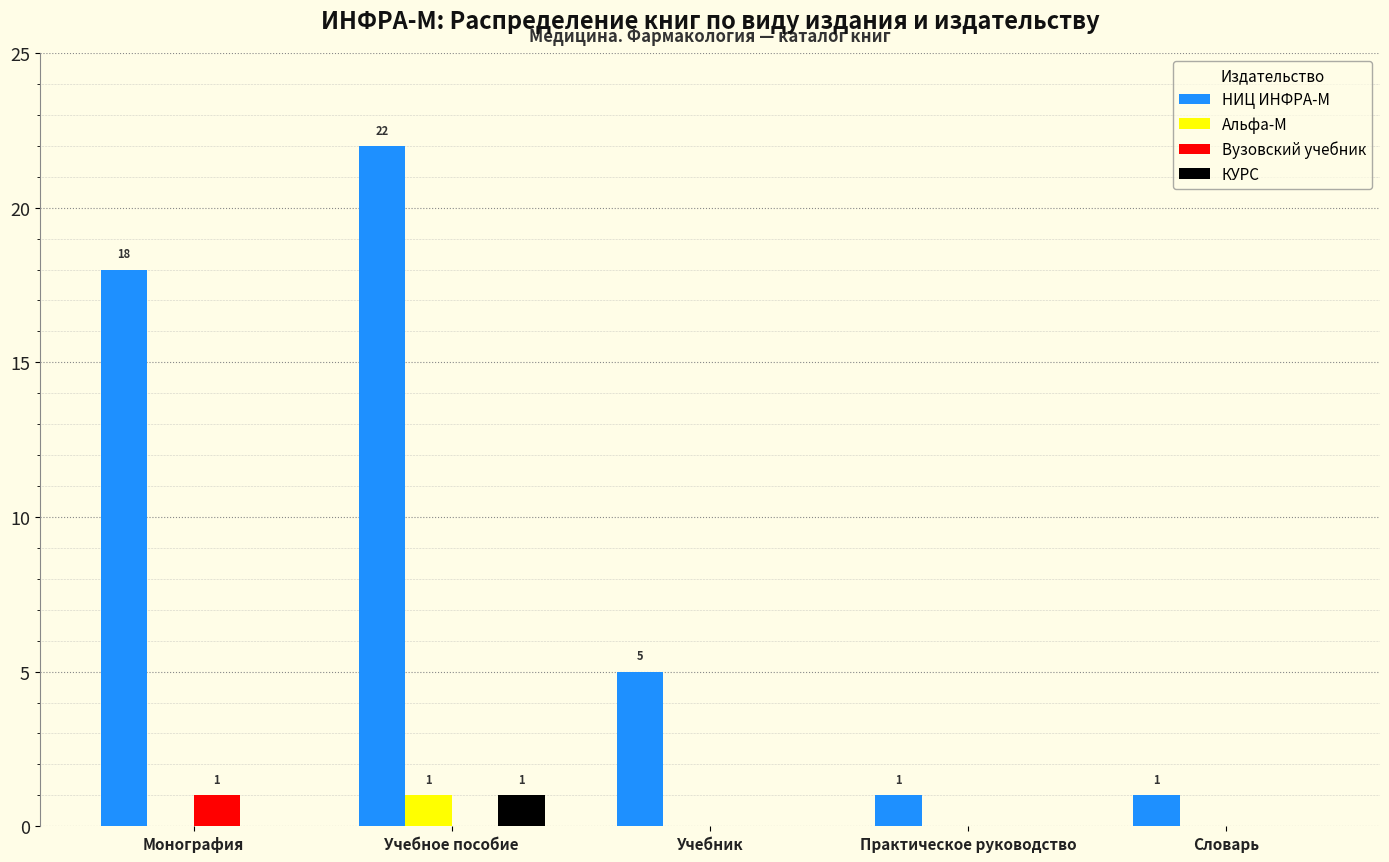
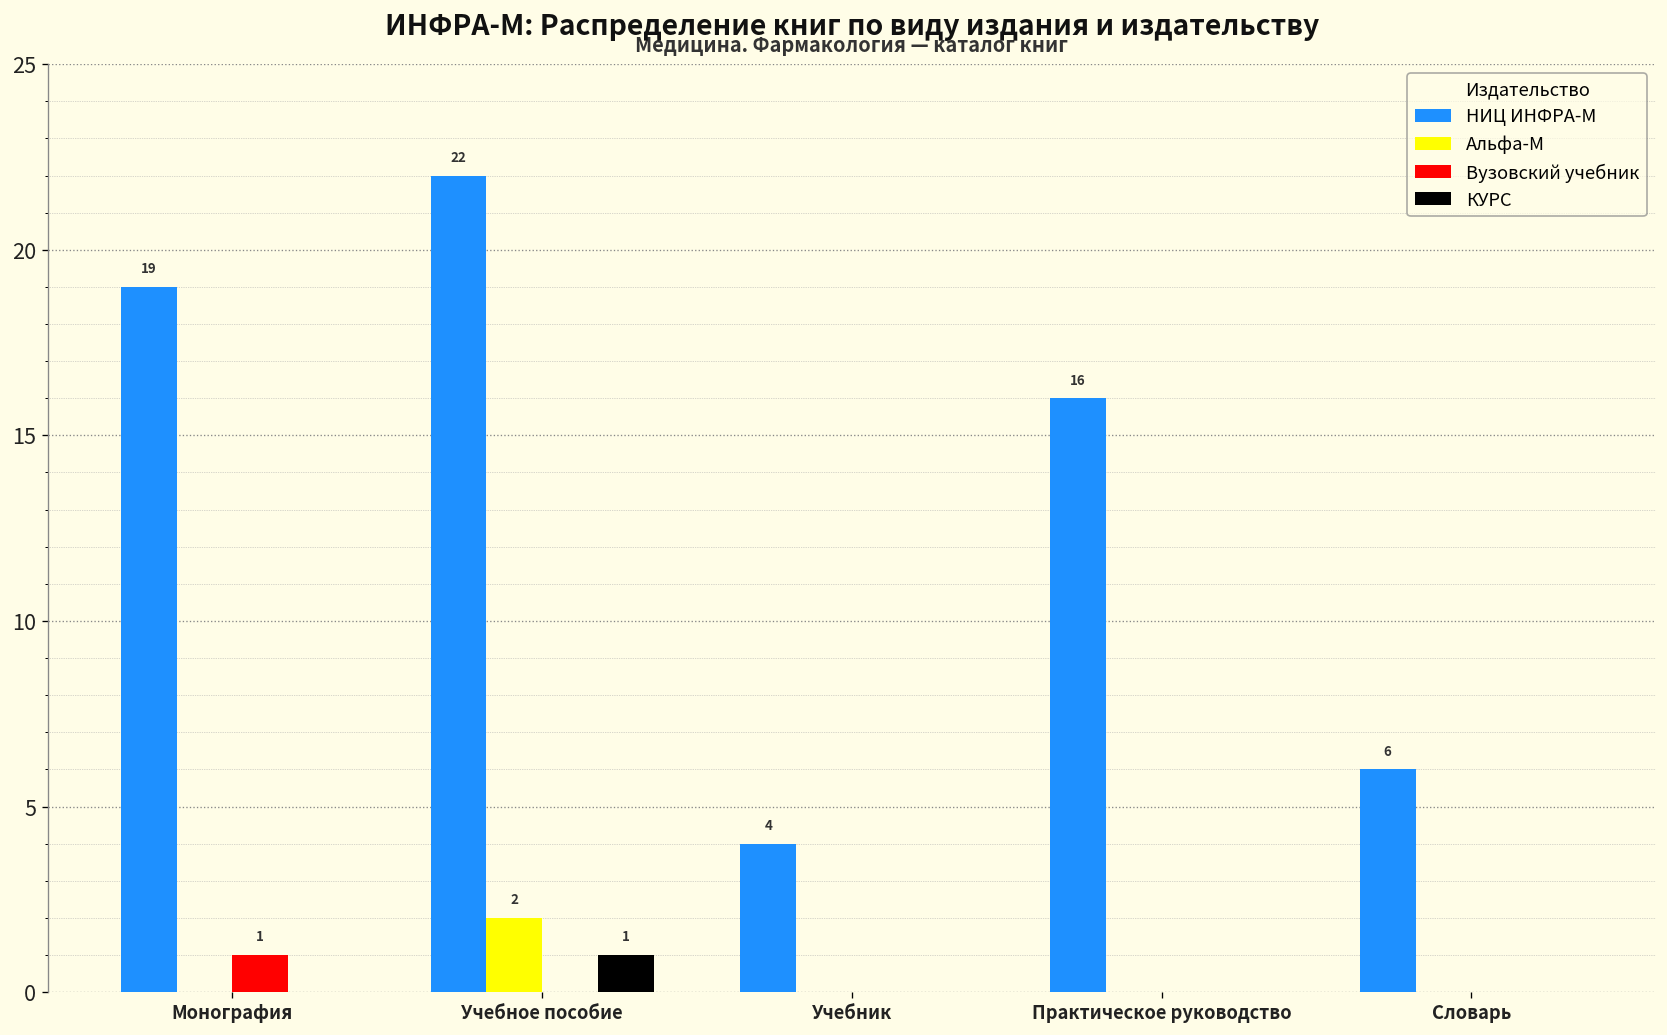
  {
    "НИЦ ИНФРА-М": {
-     "Монография": 18,
+     "Монография": 19,
      "Учебное пособие": 22,
-     "Учебник": 5,
-     "Практическое руководство": 1,
-     "Словарь": 1
+     "Учебник": 4,
+     "Практическое руководство": 16,
+     "Словарь": 6
    },
    "Альфа-М": {
-     "Учебное пособие": 1
+     "Учебное пособие": 2
    },
    "Вузовский учебник": {
      "Монография": 1
    },
    "КУРС": {
      "Учебное пособие": 1
    }
  }
